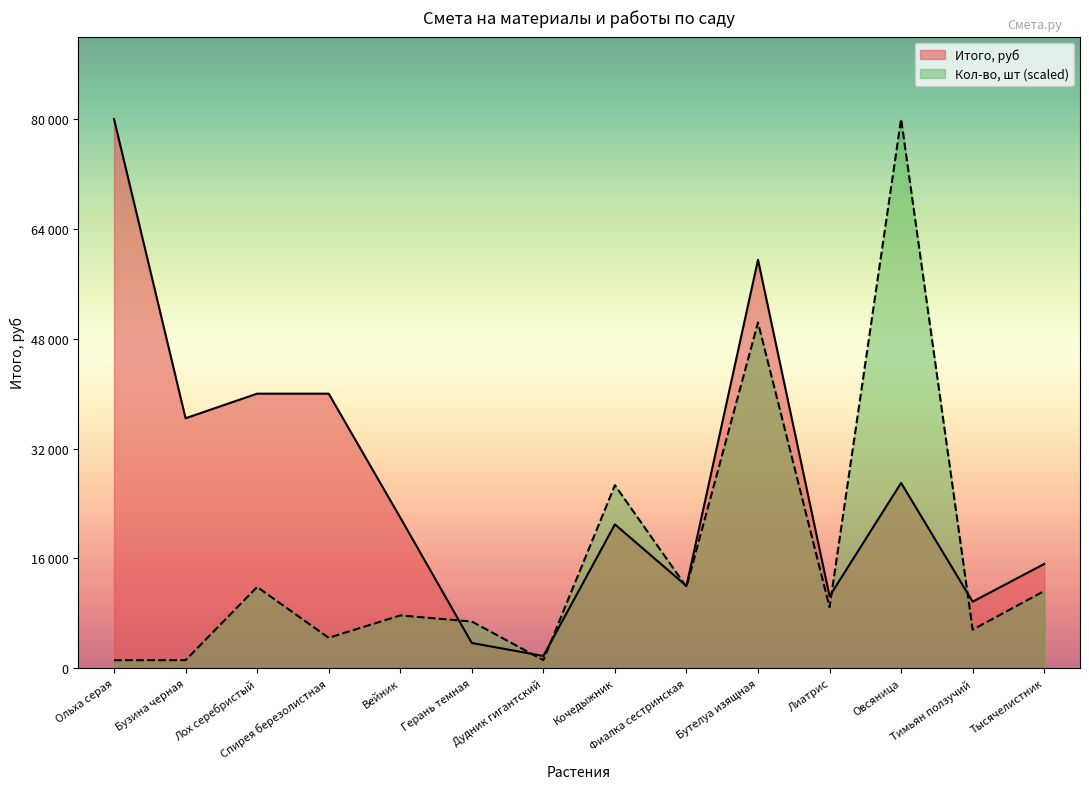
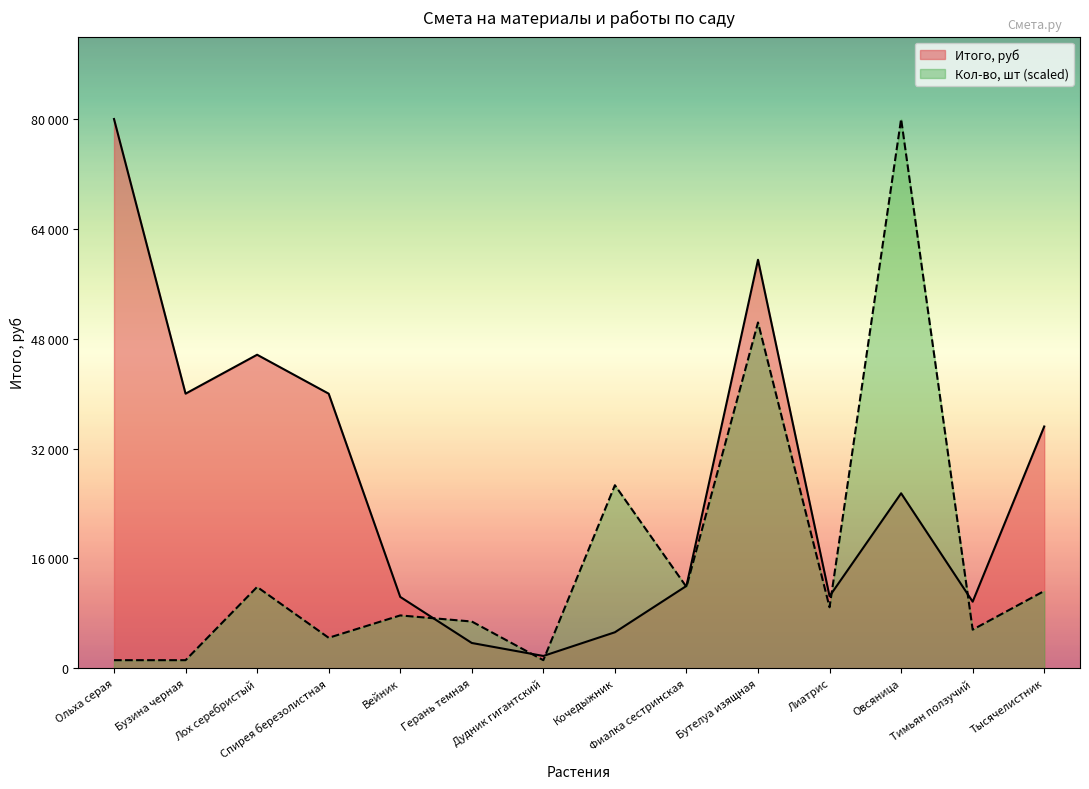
  {
    "Итого, руб": {
      "Ольха серая": 80000,
-     "Бузина черная": 36000,
-     "Лох серебристый": 40000,
+     "Бузина черная": 40000,
+     "Лох серебристый": 46000,
      "Спирея березолистная": 40000,
-     "Вейник": 22000,
+     "Вейник": 10000,
      "Герань темная": 4000,
      "Дудник гигантский": 2000,
-     "Кочедыжник": 21000,
+     "Кочедыжник": 5000,
      "Бутелуа изящная": 60000,
      "Лиатрис": 11000,
-     "Овсяница": 27000,
+     "Овсяница": 25000,
      "Тимьян ползучий": 10000,
-     "Тысячелистник": 15000
+     "Тысячелистник": 35000
    },
    "Кол-во, шт (scaled)": {
      "Ольха серая": 1000,
      "Бузина черная": 1000,
      "Лох серебристый": 12000,
      "Спирея березолистная": 4000,
      "Вейник": 8000,
      "Герань темная": 7000,
      "Дудник гигантский": 1000,
      "Кочедыжник": 27000,
      "Бутелуа изящная": 50000,
      "Лиатрис": 9000,
      "Овсяница": 80000,
      "Тимьян ползучий": 6000,
      "Тысячелистник": 11000
    }
  }
